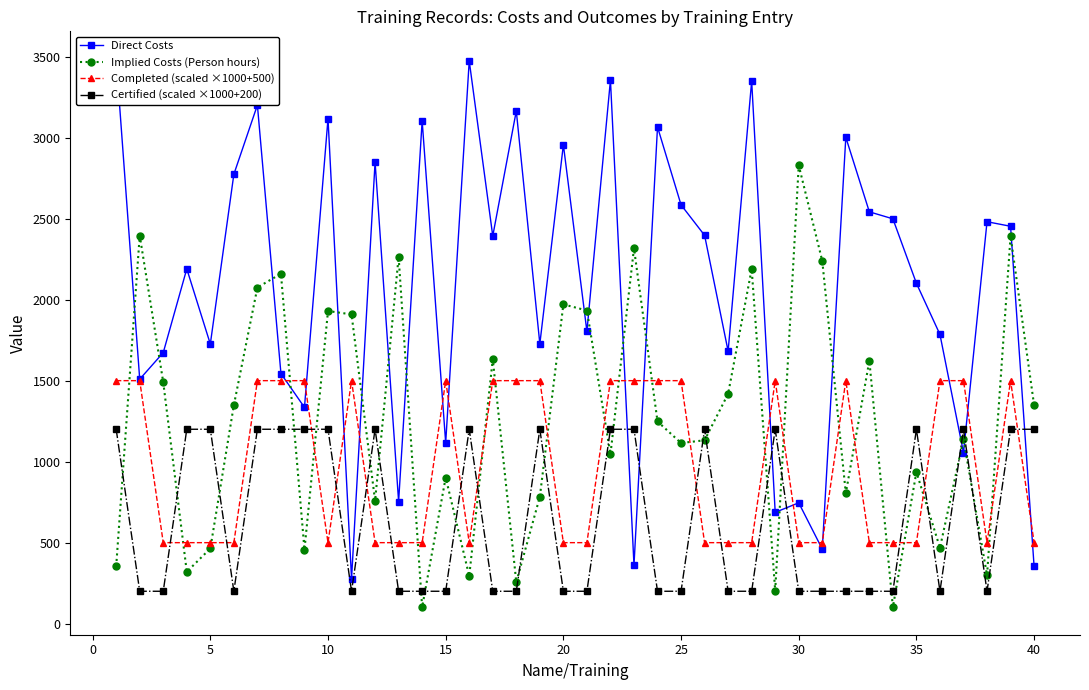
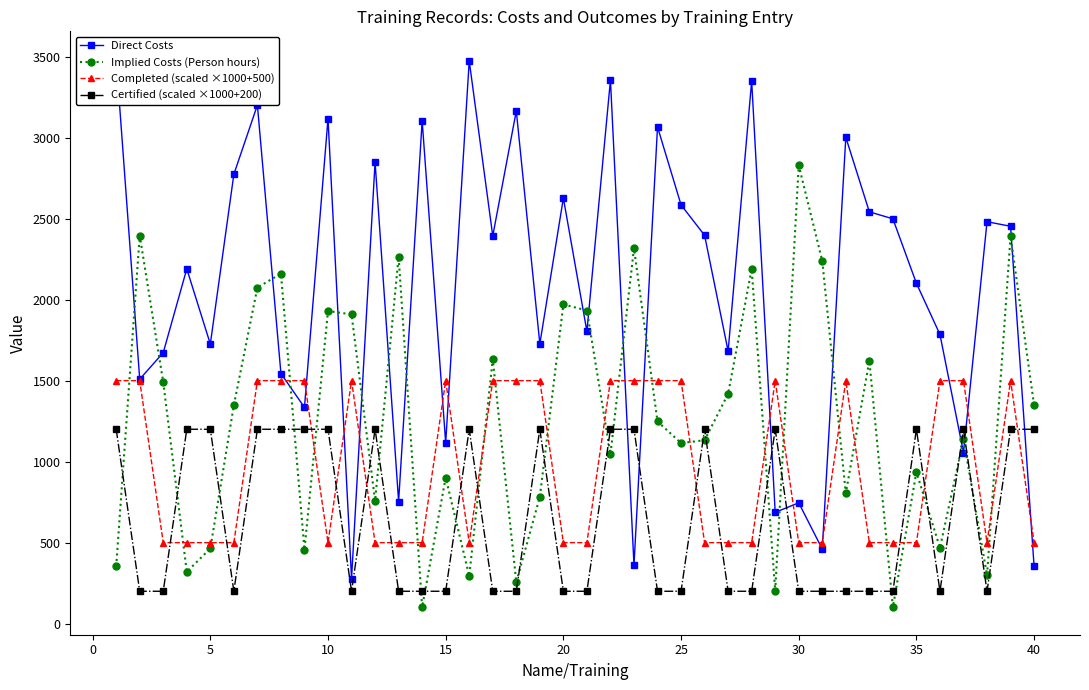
  {
    "Direct Costs": {
      "5": 1730,
      "10": 3120,
      "15": 1120,
-     "20": 2960,
+     "20": 2630,
      "25": 2590,
      "30": 750,
      "35": 2100,
      "40": 350
    },
    "Implied Costs (Person hours)": {
      "5": 460,
      "10": 1930,
      "15": 900,
      "20": 1970,
      "25": 1120,
      "30": 2830,
      "35": 940,
      "40": 1350
    },
    "Completed (scaled ×1000+500)": {
      "5": 500,
      "10": 500,
      "15": 1500,
      "20": 500,
      "25": 1500,
      "30": 500,
      "35": 500,
      "40": 500
    },
    "Certified (scaled ×1000+200)": {
      "5": 1200,
      "10": 1200,
      "15": 200,
      "20": 200,
      "25": 200,
      "30": 200,
      "35": 1200,
      "40": 1200
    }
  }
